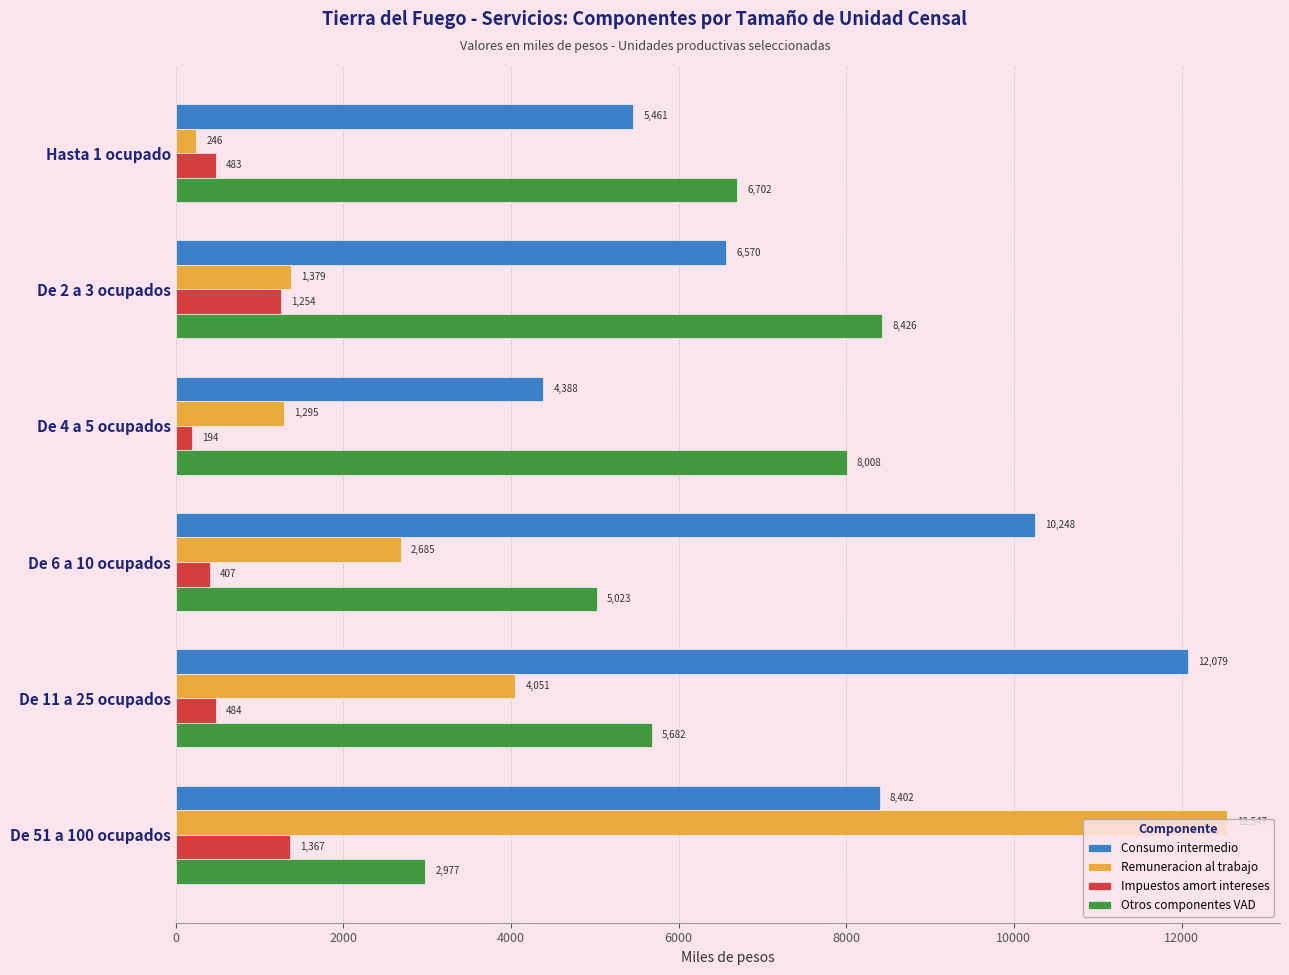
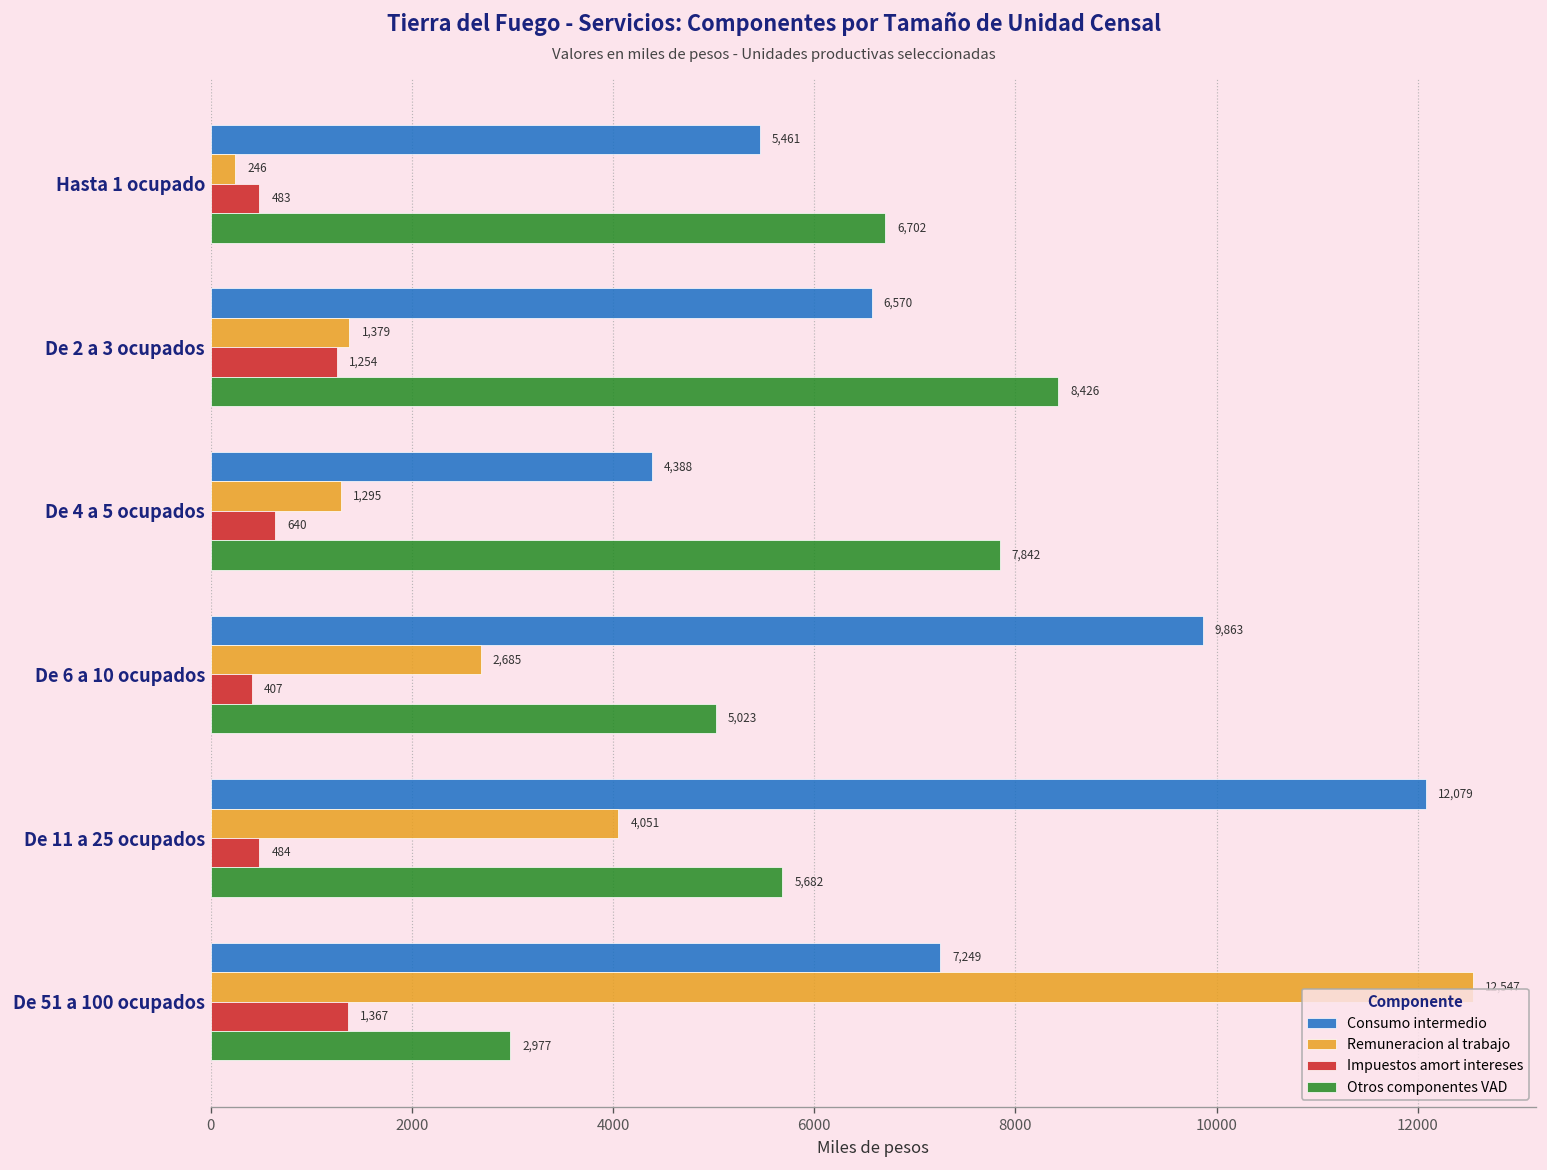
  {
    "Consumo intermedio": {
      "Hasta 1 ocupado": "5,461",
      "De 2 a 3 ocupados": "6,570",
      "De 4 a 5 ocupados": "4,388",
-     "De 6 a 10 ocupados": "10,248",
+     "De 6 a 10 ocupados": "9,863",
      "De 11 a 25 ocupados": "12,079",
-     "De 51 a 100 ocupados": "8,402"
+     "De 51 a 100 ocupados": "7,249"
    },
    "Remuneracion al trabajo": {
      "Hasta 1 ocupado": "246",
      "De 2 a 3 ocupados": "1,379",
      "De 4 a 5 ocupados": "1,295",
      "De 6 a 10 ocupados": "2,685",
      "De 11 a 25 ocupados": "4,051"
    },
    "Impuestos amort intereses": {
      "Hasta 1 ocupado": "483",
      "De 2 a 3 ocupados": "1,254",
-     "De 4 a 5 ocupados": "194",
+     "De 4 a 5 ocupados": "640",
      "De 6 a 10 ocupados": "407",
      "De 11 a 25 ocupados": "484",
      "De 51 a 100 ocupados": "1,367"
    },
    "Otros componentes VAD": {
      "Hasta 1 ocupado": "6,702",
      "De 2 a 3 ocupados": "8,426",
-     "De 4 a 5 ocupados": "8,008",
+     "De 4 a 5 ocupados": "7,842",
      "De 6 a 10 ocupados": "5,023",
      "De 11 a 25 ocupados": "5,682",
      "De 51 a 100 ocupados": "2,977"
    }
  }
